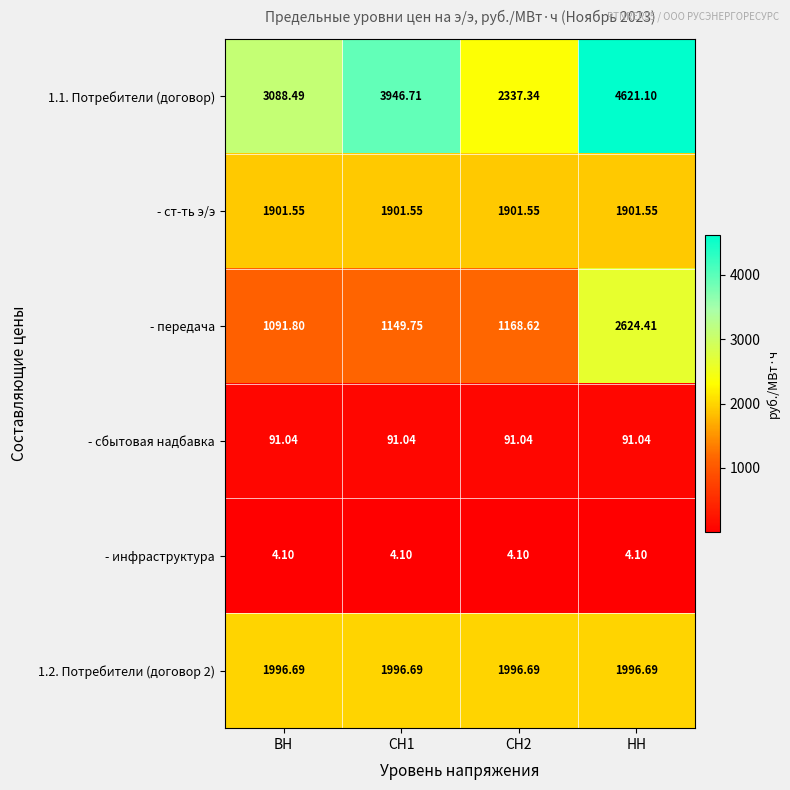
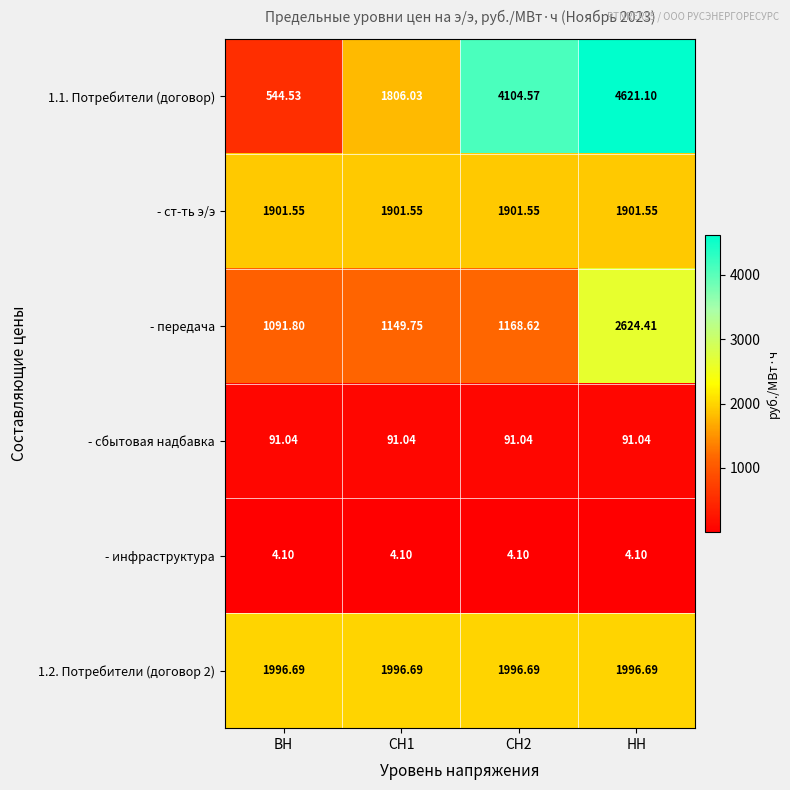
  {
    "1.1. Потребители (договор)": {
-     "ВН": 3088.49,
-     "СН1": 3946.71,
-     "СН2": 2337.34,
+     "ВН": 544.53,
+     "СН1": 1806.03,
+     "СН2": 4104.57,
      "НН": 4621.10
    },
    "- ст-ть э/э": {
      "ВН": 1901.55,
      "СН1": 1901.55,
      "СН2": 1901.55,
      "НН": 1901.55
    },
    "- передача": {
      "ВН": 1091.80,
      "СН1": 1149.75,
      "СН2": 1168.62,
      "НН": 2624.41
    },
    "- сбытовая надбавка": {
      "ВН": 91.04,
      "СН1": 91.04,
      "СН2": 91.04,
      "НН": 91.04
    },
    "- инфраструктура": {
      "ВН": 4.10,
      "СН1": 4.10,
      "СН2": 4.10,
      "НН": 4.10
    },
    "1.2. Потребители (договор 2)": {
      "ВН": 1996.69,
      "СН1": 1996.69,
      "СН2": 1996.69,
      "НН": 1996.69
    }
  }
